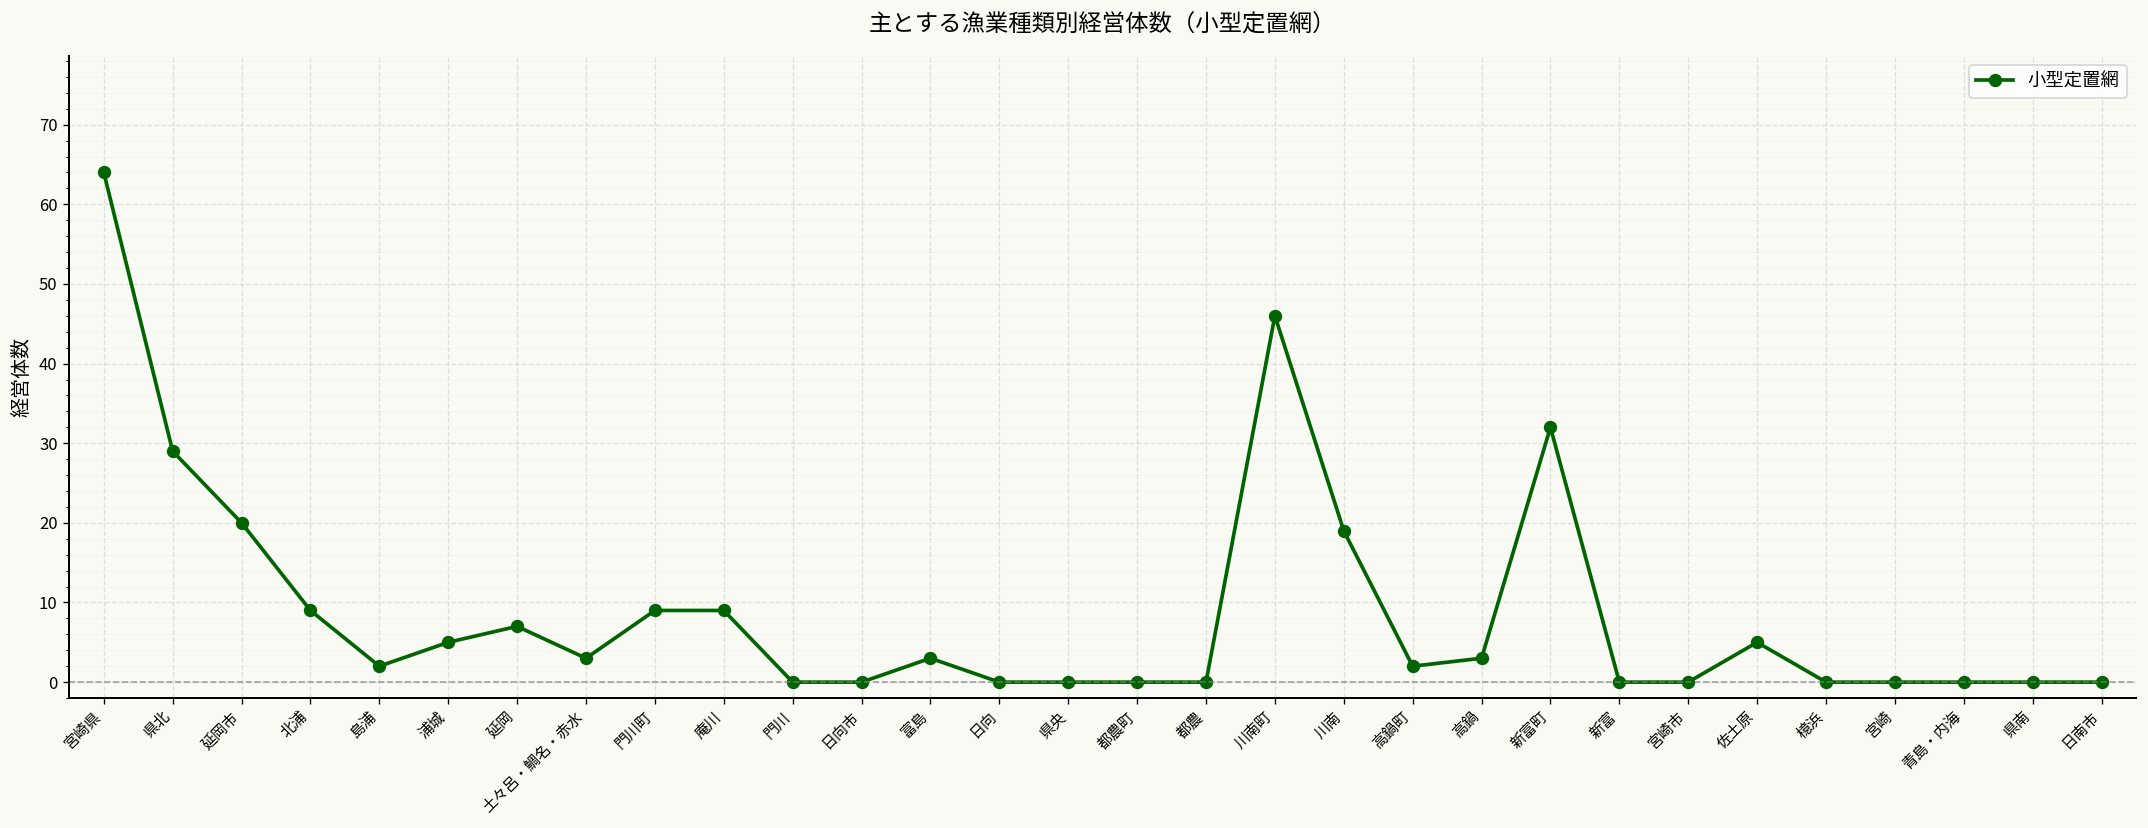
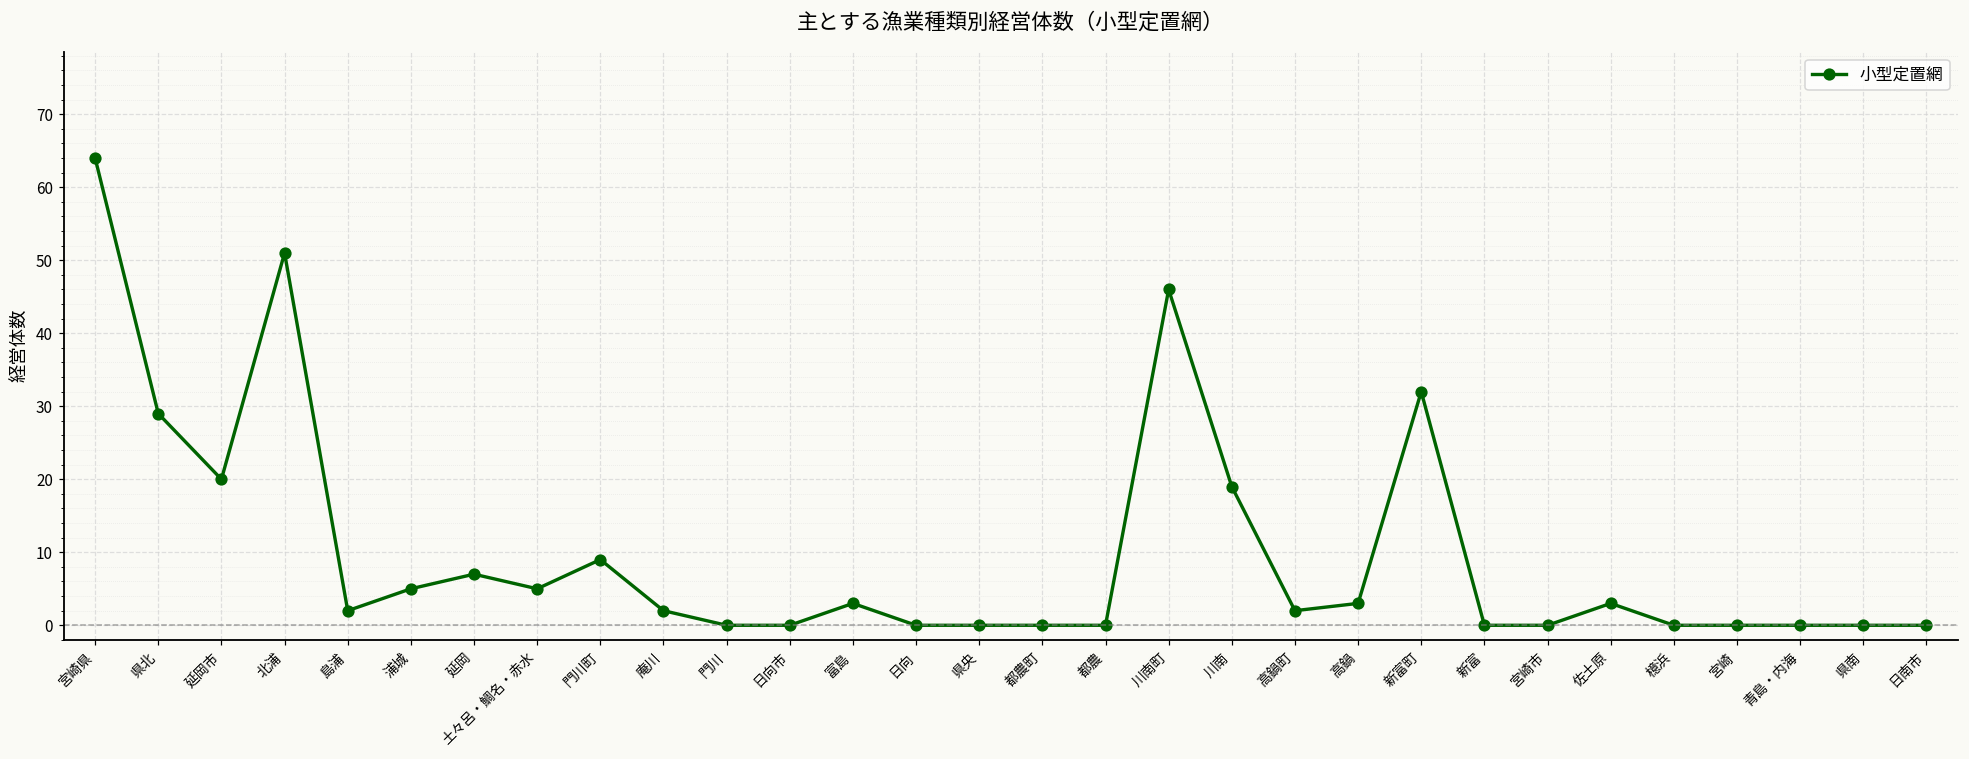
  {
    "宮崎県": 64,
    "県北": 29,
    "延岡市": 20,
-   "北浦": 9,
+   "北浦": 51,
    "島浦": 2,
    "浦城": 5,
    "延岡": 7,
-   "土々呂・鯛名・赤水": 3,
+   "土々呂・鯛名・赤水": 5,
    "門川町": 9,
-   "庵川": 9,
+   "庵川": 2,
    "門川": 0,
    "日向市": 0,
    "富島": 3,
    "日向": 0,
    "県央": 0,
    "都農町": 0,
    "都農": 0,
    "川南町": 46,
    "川南": 19,
    "高鍋町": 2,
    "高鍋": 3,
    "新富町": 32,
    "新富": 0,
    "宮崎市": 0,
-   "佐土原": 5,
+   "佐土原": 3,
    "檍浜": 0,
    "宮崎": 0,
    "青島・内海": 0,
    "県南": 0,
    "日南市": 0
  }
